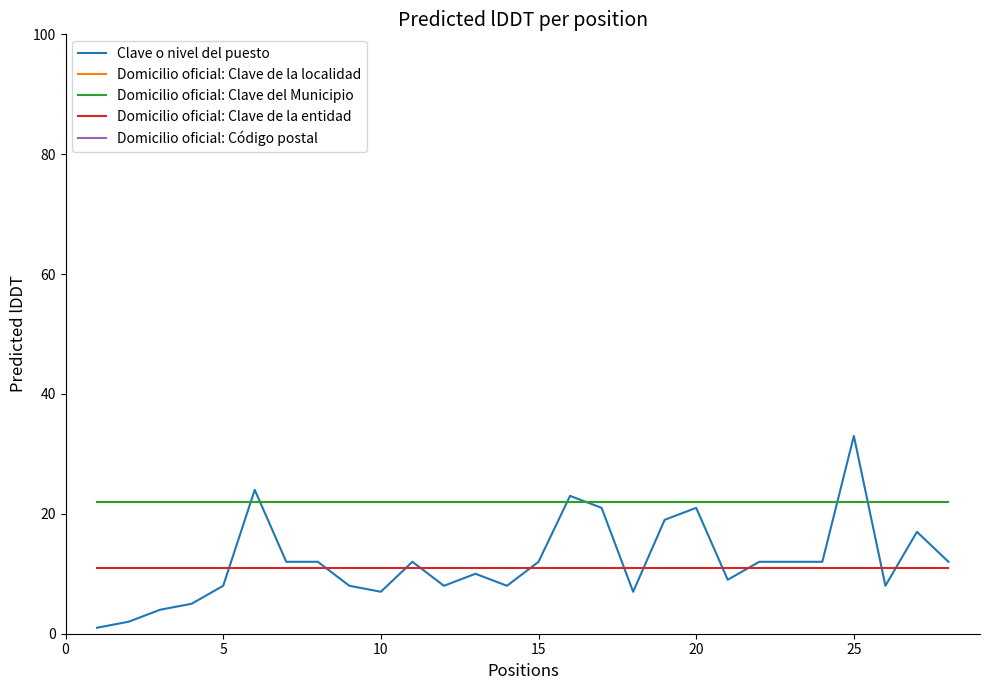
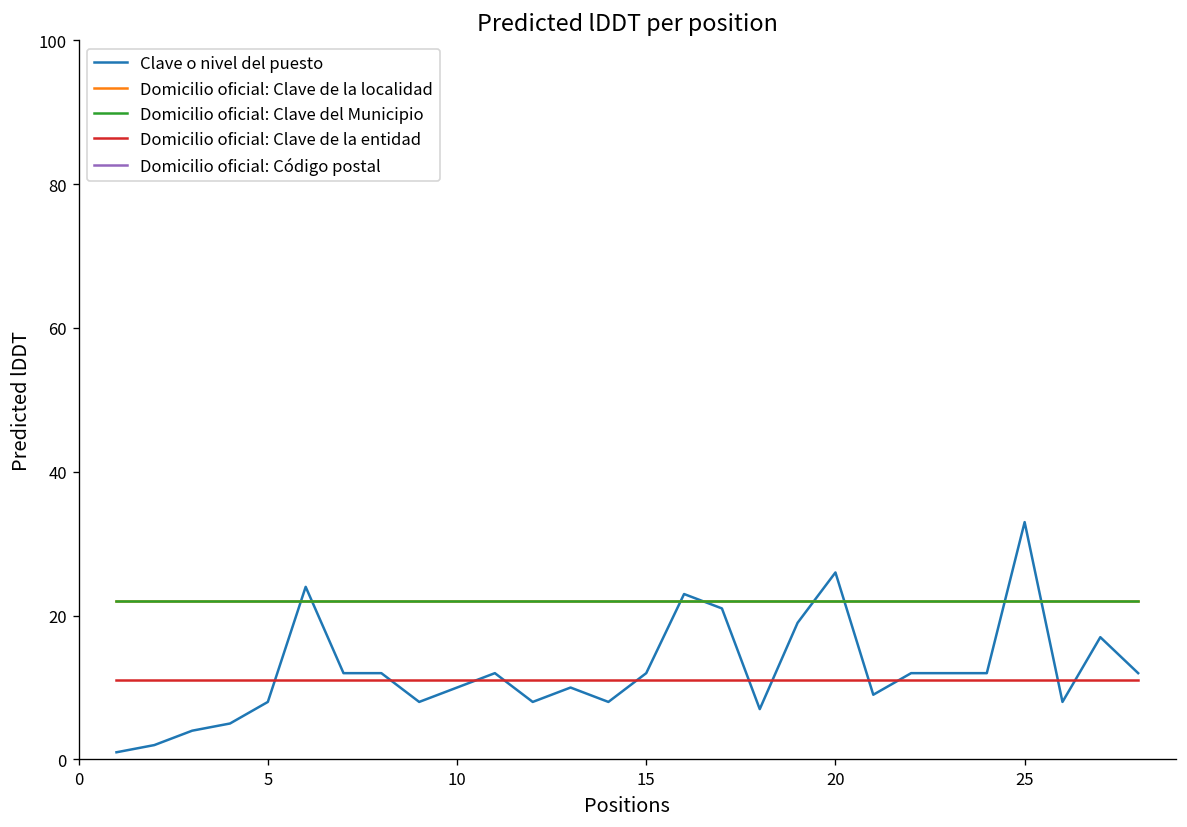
  {
    "Clave o nivel del puesto": {
      "5": 8,
-     "10": 7,
+     "10": 10,
      "15": 12,
-     "20": 21,
+     "20": 26,
      "25": 33
    },
    "Domicilio oficial: Clave del Municipio": {
      "5": 22,
      "10": 22,
      "15": 22,
      "20": 22,
      "25": 22
    },
    "Domicilio oficial: Clave de la entidad": {
      "5": 11,
      "10": 11,
      "15": 11,
      "20": 11,
      "25": 11
    }
  }
